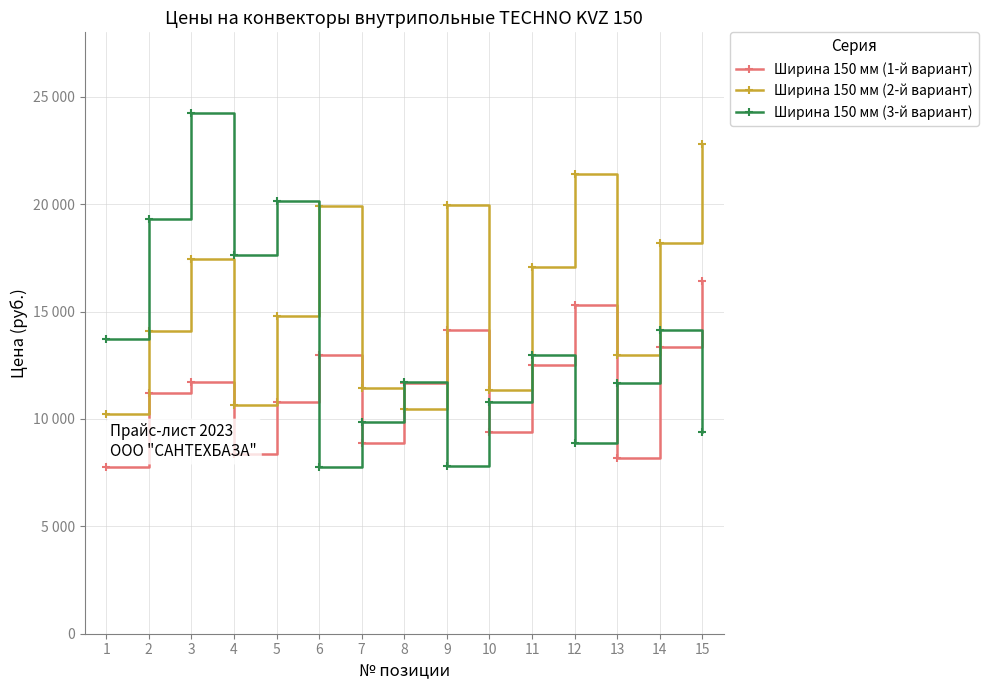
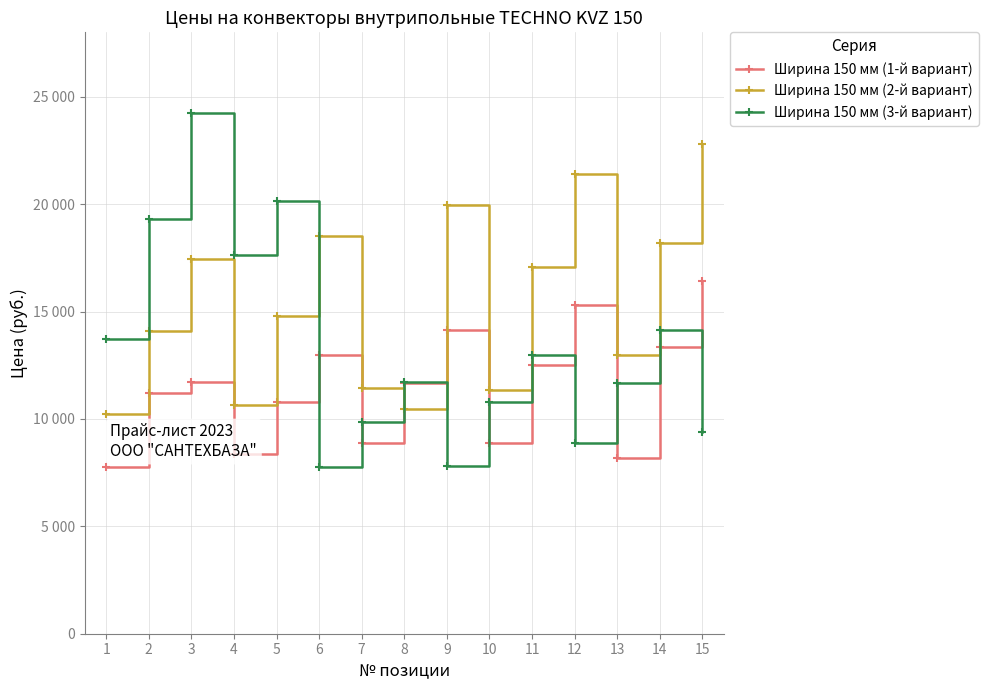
  {
    "Ширина 150 мм (1-й вариант)": {
      "1": 7800,
      "2": 11200,
      "3": 11700,
      "5": 10800,
      "6": 13000,
      "7": 8900,
      "9": 14100,
-     "10": 9400,
+     "10": 8900,
      "11": 12500,
      "12": 15300,
      "13": 8200,
      "14": 13300,
      "15": 16400
    },
    "Ширина 150 мм (2-й вариант)": {
      "1": 10200,
      "2": 14100,
      "3": 17500,
      "4": 10600,
      "5": 14800,
-     "6": 19900,
+     "6": 18500,
      "7": 11400,
      "8": 10500,
      "9": 20000,
      "10": 11300,
      "11": 17100,
      "12": 21400,
      "13": 13000,
      "14": 18200,
      "15": 22800
    },
    "Ширина 150 мм (3-й вариант)": {
      "1": 13700,
      "2": 19300,
      "3": 24200,
      "4": 17600,
      "5": 20100,
      "6": 7800,
      "7": 9900,
      "9": 7800,
      "10": 10800,
      "11": 13000,
      "12": 8900,
      "13": 11700,
      "14": 14100,
      "15": 9400
    }
  }
